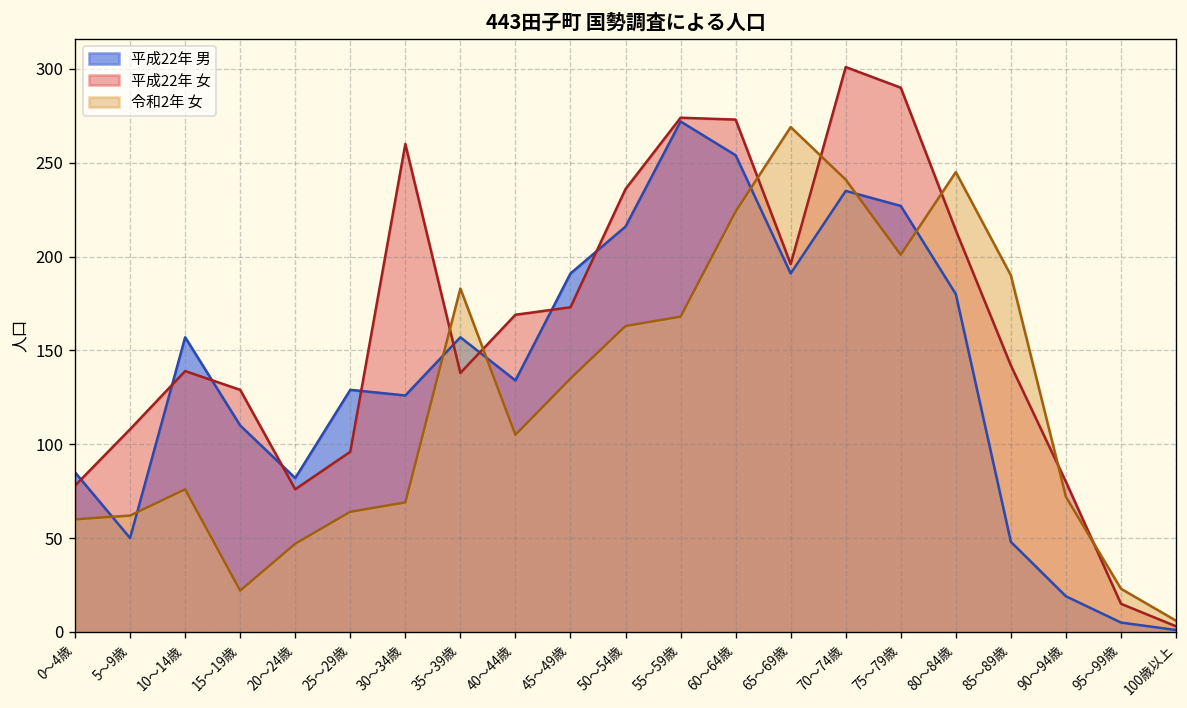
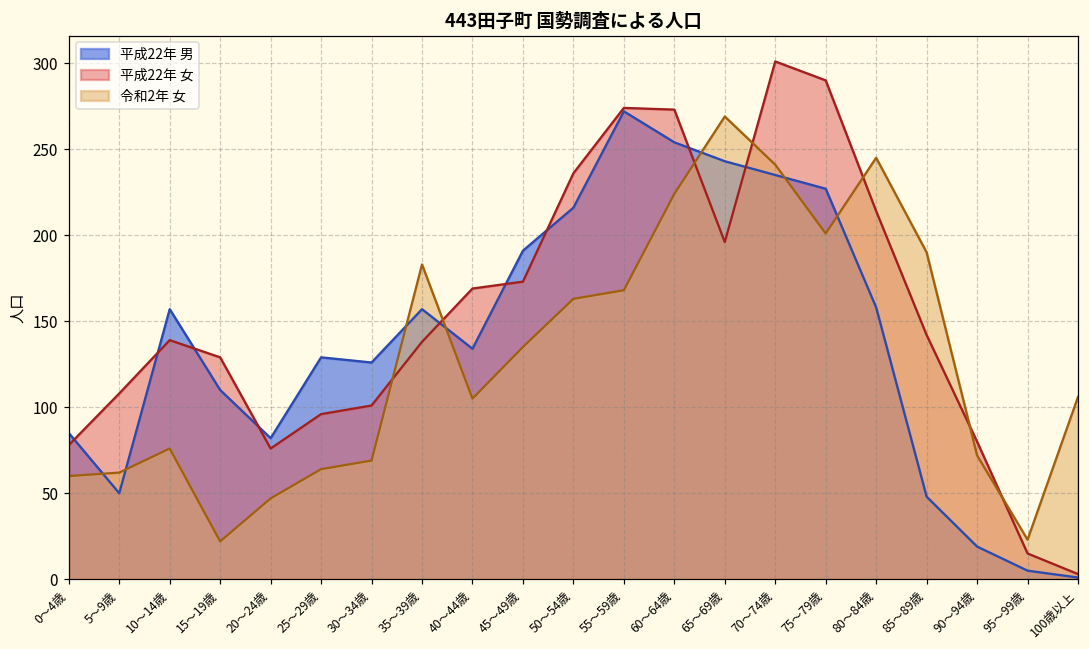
  {
    "平成22年 男": {
      "0～4歳": 85,
      "5～9歳": 50,
      "10～14歳": 157,
      "15～19歳": 110,
      "20～24歳": 82,
      "25～29歳": 129,
      "30～34歳": 126,
      "35～39歳": 157,
      "40～44歳": 134,
      "45～49歳": 191,
      "50～54歳": 216,
      "55～59歳": 272,
      "60～64歳": 254,
-     "65～69歳": 191,
+     "65～69歳": 243,
      "70～74歳": 235,
      "75～79歳": 227,
-     "80～84歳": 180,
+     "80～84歳": 158,
      "85～89歳": 48,
      "90～94歳": 19,
      "95～99歳": 5,
      "100歳以上": 1
    },
    "平成22年 女": {
      "0～4歳": 78,
      "5～9歳": 108,
      "10～14歳": 139,
      "15～19歳": 129,
      "20～24歳": 76,
      "25～29歳": 96,
-     "30～34歳": 260,
+     "30～34歳": 101,
      "35～39歳": 138,
      "40～44歳": 169,
      "45～49歳": 173,
      "50～54歳": 236,
      "55～59歳": 274,
      "60～64歳": 273,
      "65～69歳": 196,
      "70～74歳": 301,
      "75～79歳": 290,
      "80～84歳": 214,
      "85～89歳": 142,
      "90～94歳": 80,
      "95～99歳": 15,
      "100歳以上": 3
    },
    "令和2年 女": {
      "0～4歳": 60,
      "5～9歳": 62,
      "10～14歳": 76,
      "15～19歳": 22,
      "20～24歳": 47,
      "25～29歳": 64,
      "30～34歳": 69,
      "35～39歳": 183,
      "40～44歳": 105,
      "45～49歳": 135,
      "50～54歳": 163,
      "55～59歳": 168,
      "60～64歳": 224,
      "65～69歳": 269,
      "70～74歳": 241,
      "75～79歳": 201,
      "80～84歳": 245,
      "85～89歳": 190,
      "90～94歳": 72,
      "95～99歳": 23,
-     "100歳以上": 6
+     "100歳以上": 106
    }
  }
